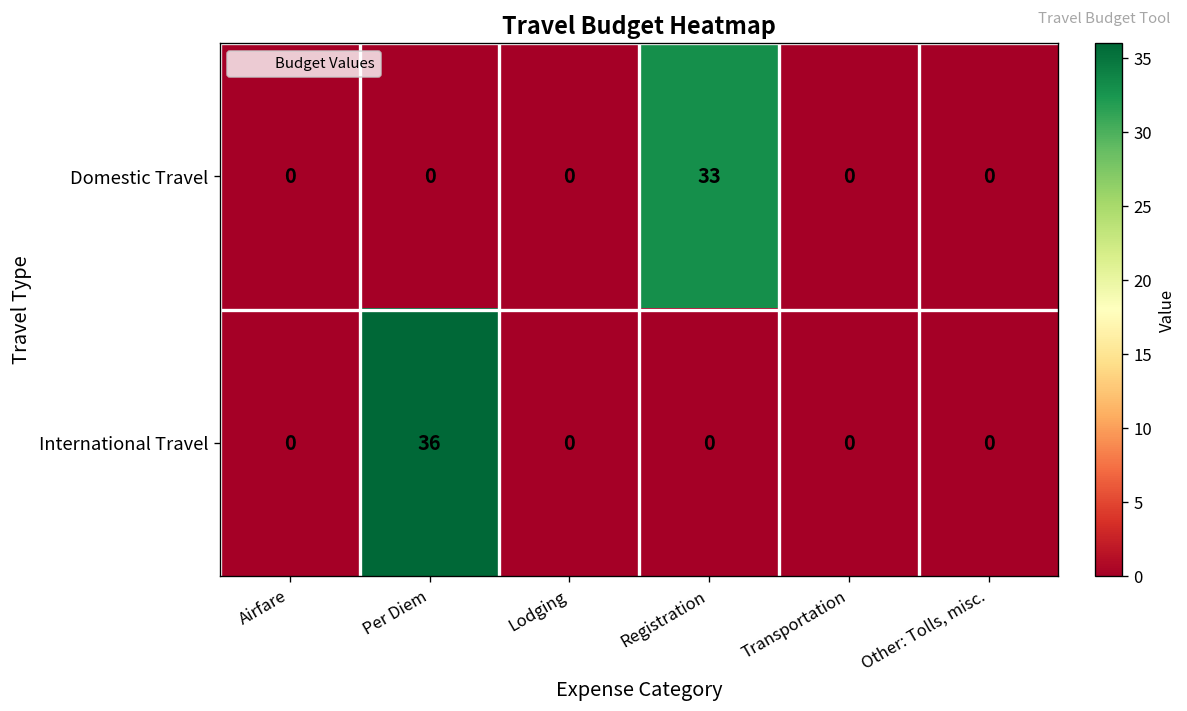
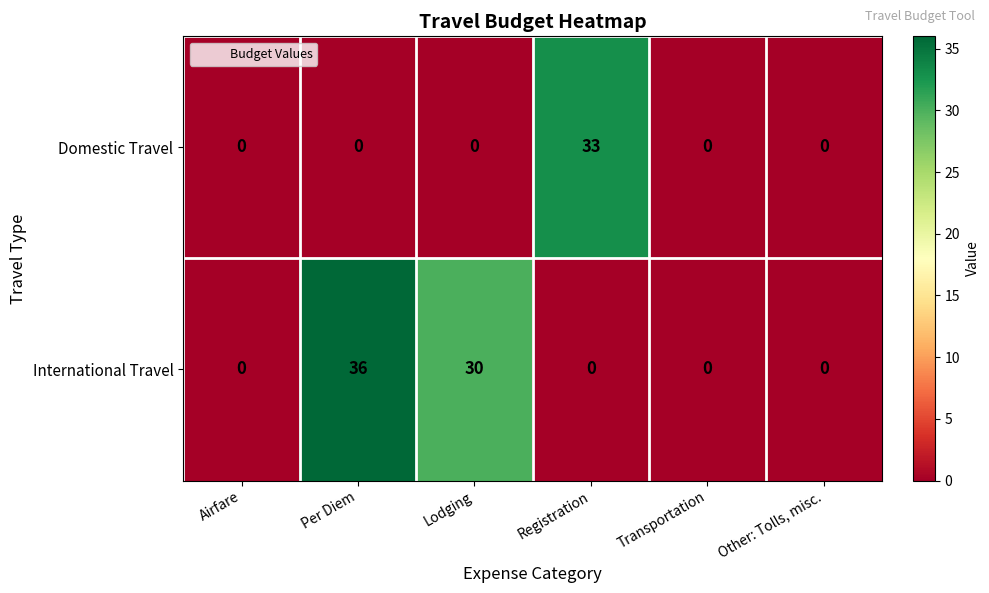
  {
    "Domestic Travel": {
      "Airfare": 0,
      "Per Diem": 0,
      "Lodging": 0,
      "Registration": 33,
      "Transportation": 0,
      "Other: Tolls, misc.": 0
    },
    "International Travel": {
      "Airfare": 0,
      "Per Diem": 36,
-     "Lodging": 0,
+     "Lodging": 30,
      "Registration": 0,
      "Transportation": 0,
      "Other: Tolls, misc.": 0
    }
  }
